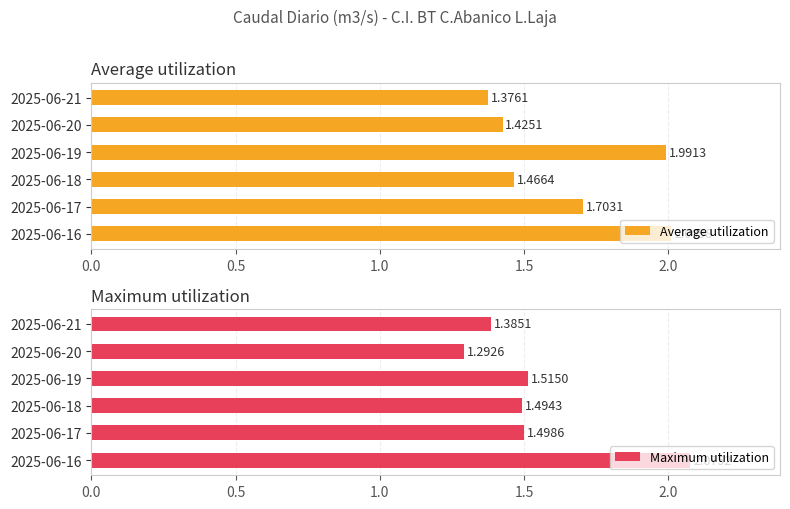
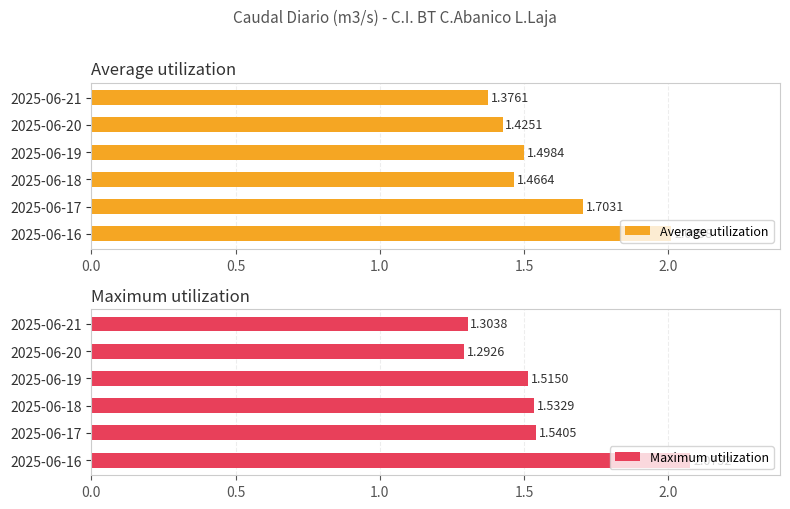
  {
    "Average utilization": {
      "2025-06-21": 1.3761,
      "2025-06-20": 1.4251,
-     "2025-06-19": 1.9913,
+     "2025-06-19": 1.4984,
      "2025-06-18": 1.4664,
      "2025-06-17": 1.7031
    },
    "Maximum utilization": {
-     "2025-06-21": 1.3851,
+     "2025-06-21": 1.3038,
      "2025-06-20": 1.2926,
      "2025-06-19": 1.5150,
-     "2025-06-18": 1.4943,
-     "2025-06-17": 1.4986
+     "2025-06-18": 1.5329,
+     "2025-06-17": 1.5405
    }
  }
